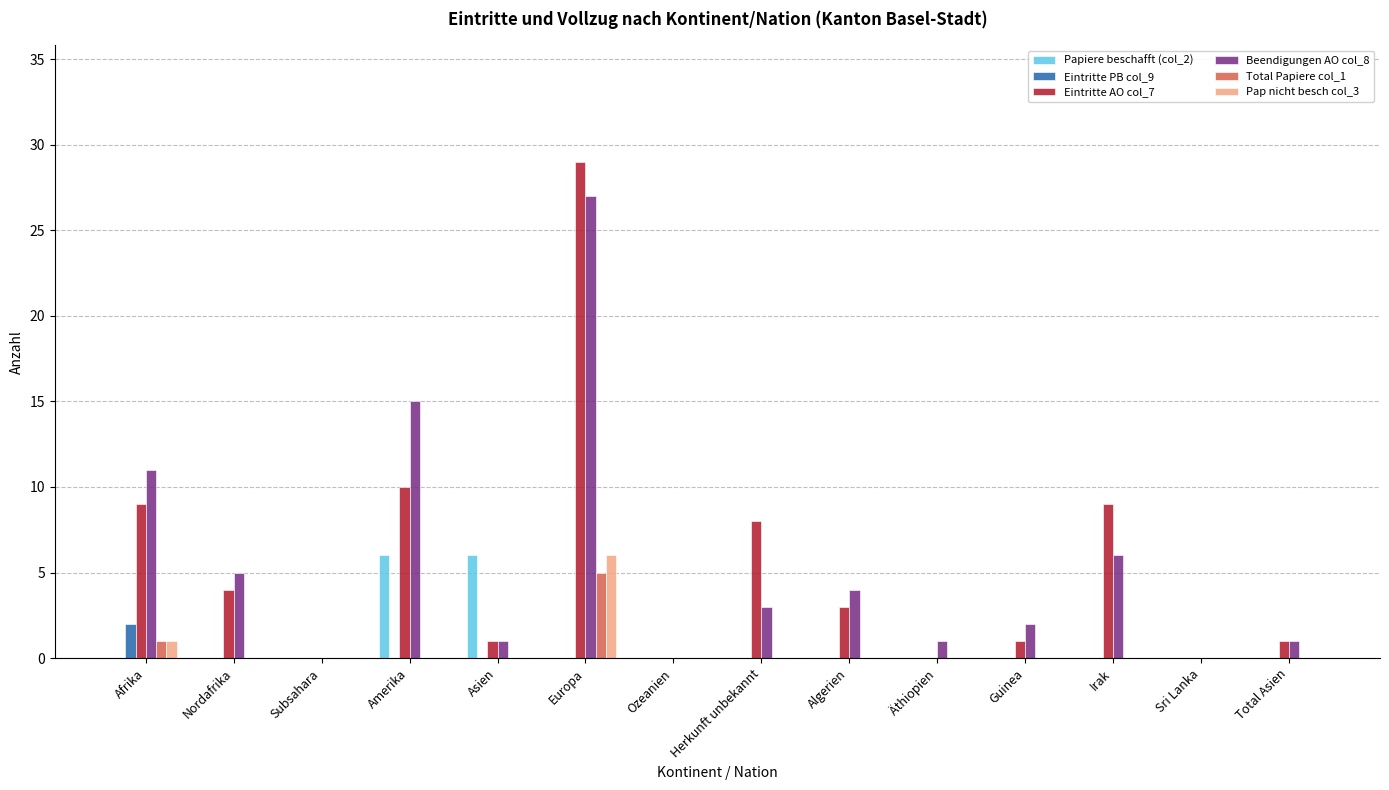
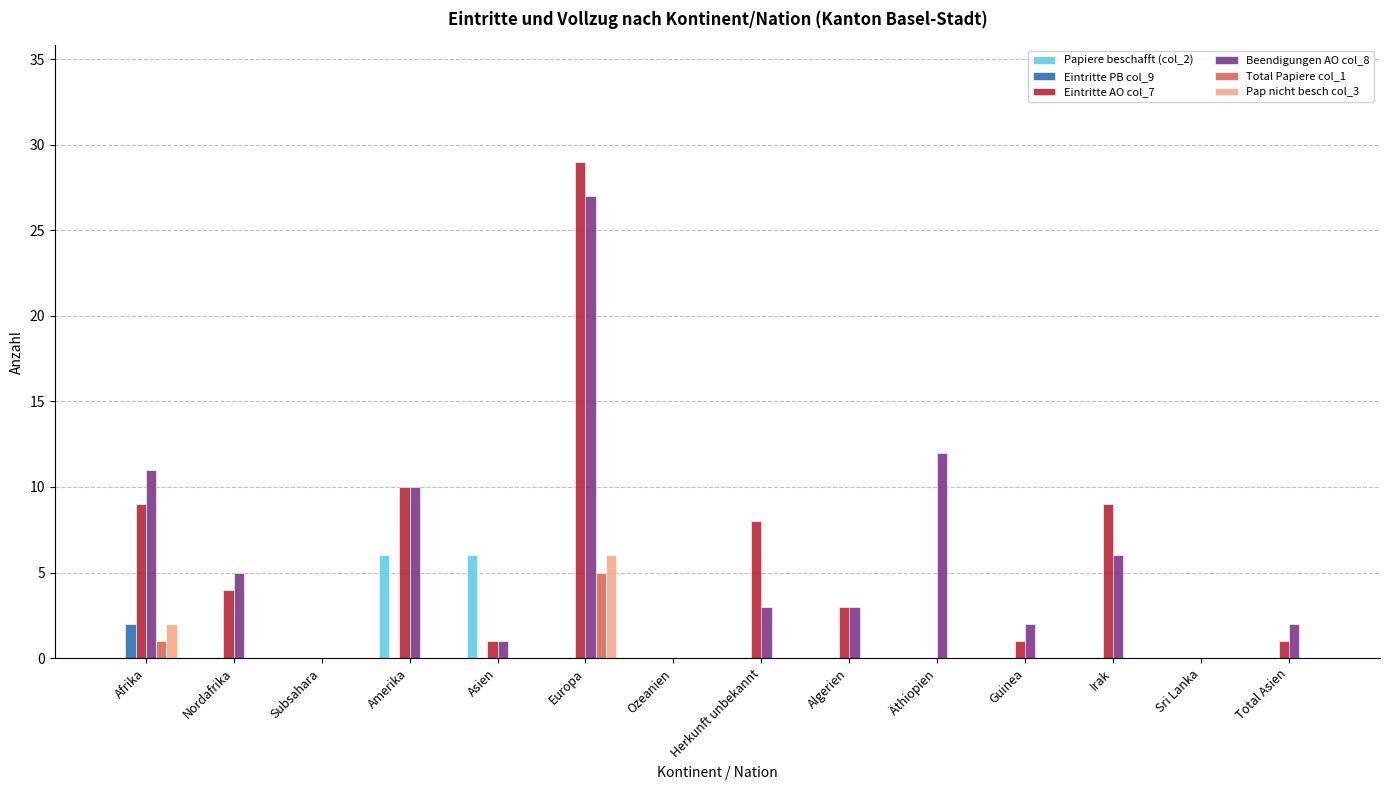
  {
    "Papiere beschafft (col_2)": {
      "Afrika": 0,
      "Nordafrika": 0,
      "Subsahara": 0,
      "Amerika": 6,
      "Asien": 6,
      "Europa": 0,
      "Ozeanien": 0,
      "Herkunft unbekannt": 0,
      "Algerien": 0,
      "Äthiopien": 0,
      "Guinea": 0,
      "Irak": 0,
      "Sri Lanka": 0,
      "Total Asien": 0
    },
    "Eintritte PB col_9": {
      "Afrika": 2,
      "Nordafrika": 0,
      "Subsahara": 0,
      "Amerika": 0,
      "Asien": 0,
      "Europa": 0,
      "Ozeanien": 0,
      "Herkunft unbekannt": 0,
      "Algerien": 0,
      "Äthiopien": 0,
      "Guinea": 0,
      "Irak": 0,
      "Sri Lanka": 0,
      "Total Asien": 0
    },
    "Eintritte AO col_7": {
      "Afrika": 9,
      "Nordafrika": 4,
      "Subsahara": 0,
      "Amerika": 10,
      "Asien": 1,
      "Europa": 29,
      "Ozeanien": 0,
      "Herkunft unbekannt": 8,
      "Algerien": 3,
      "Äthiopien": 0,
      "Guinea": 1,
      "Irak": 9,
      "Sri Lanka": 0,
      "Total Asien": 1
    },
    "Beendigungen AO col_8": {
      "Afrika": 11,
      "Nordafrika": 5,
      "Subsahara": 0,
-     "Amerika": 15,
+     "Amerika": 10,
      "Asien": 1,
      "Europa": 27,
      "Ozeanien": 0,
      "Herkunft unbekannt": 3,
-     "Algerien": 4,
-     "Äthiopien": 1,
+     "Algerien": 3,
+     "Äthiopien": 12,
      "Guinea": 2,
      "Irak": 6,
      "Sri Lanka": 0,
-     "Total Asien": 1
+     "Total Asien": 2
    },
    "Total Papiere col_1": {
      "Afrika": 1,
      "Nordafrika": 0,
      "Subsahara": 0,
      "Amerika": 0,
      "Asien": 0,
      "Europa": 5,
      "Ozeanien": 0,
      "Herkunft unbekannt": 0,
      "Algerien": 0,
      "Äthiopien": 0,
      "Guinea": 0,
      "Irak": 0,
      "Sri Lanka": 0,
      "Total Asien": 0
    },
    "Pap nicht besch col_3": {
-     "Afrika": 1,
+     "Afrika": 2,
      "Nordafrika": 0,
      "Subsahara": 0,
      "Amerika": 0,
      "Asien": 0,
      "Europa": 6,
      "Ozeanien": 0,
      "Herkunft unbekannt": 0,
      "Algerien": 0,
      "Äthiopien": 0,
      "Guinea": 0,
      "Irak": 0,
      "Sri Lanka": 0,
      "Total Asien": 0
    }
  }
